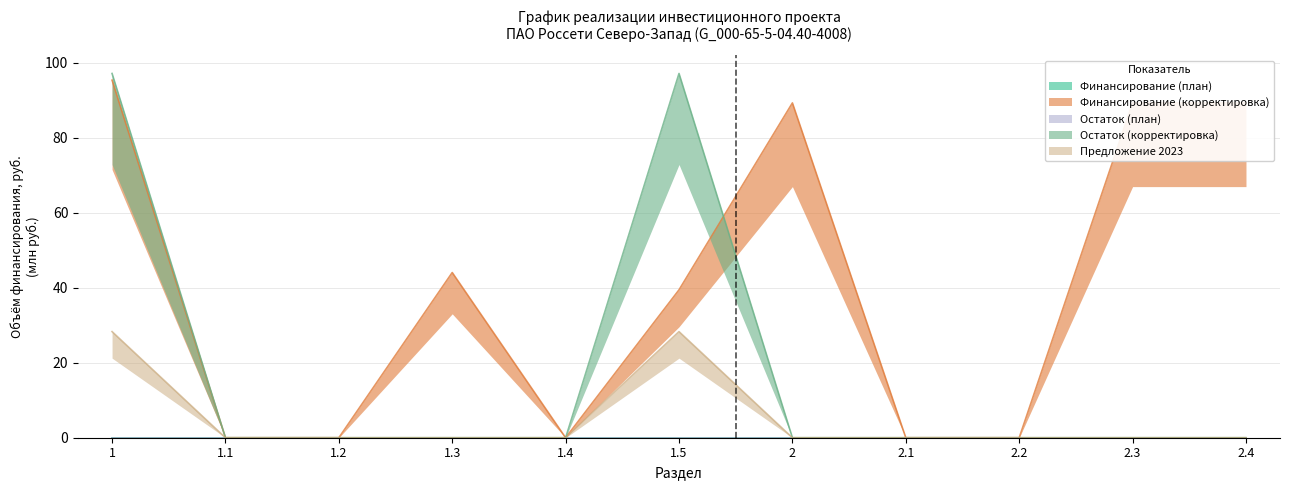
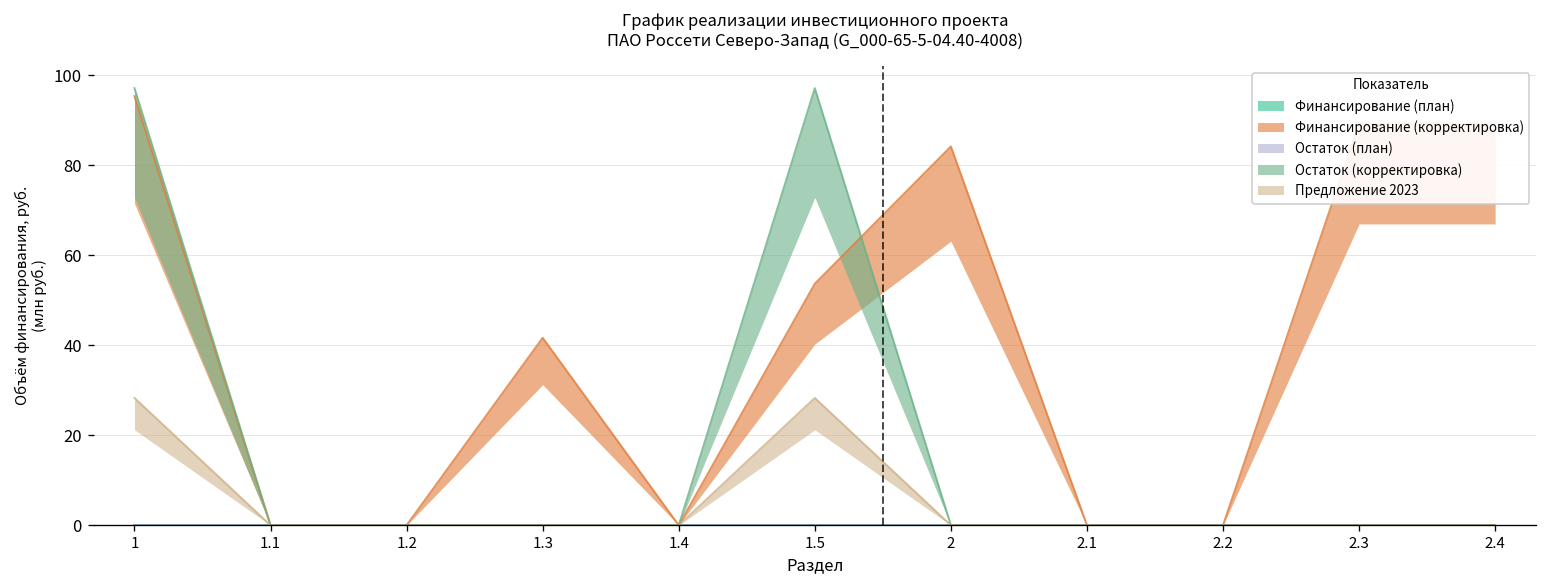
  {
    "Остаток (план)": {
      "1": 0,
      "1.5": 0
    },
    "Финансирование (корректировка)": {
      "1": 95,
-     "1.3": 44,
-     "1.5": 39,
-     "2": 89
+     "1.3": 42,
+     "1.5": 54,
+     "2": 84
    },
    "Остаток (корректировка)": {
      "1": 97,
      "1.5": 97
    },
    "Предложение 2023": {
      "1": 28,
      "1.5": 28
    }
  }
